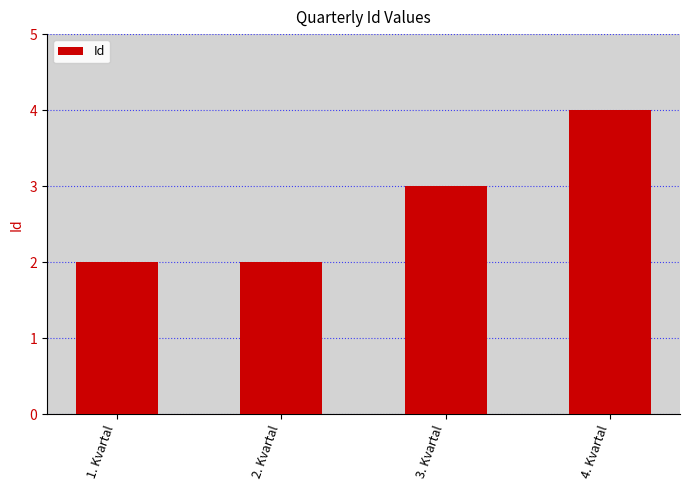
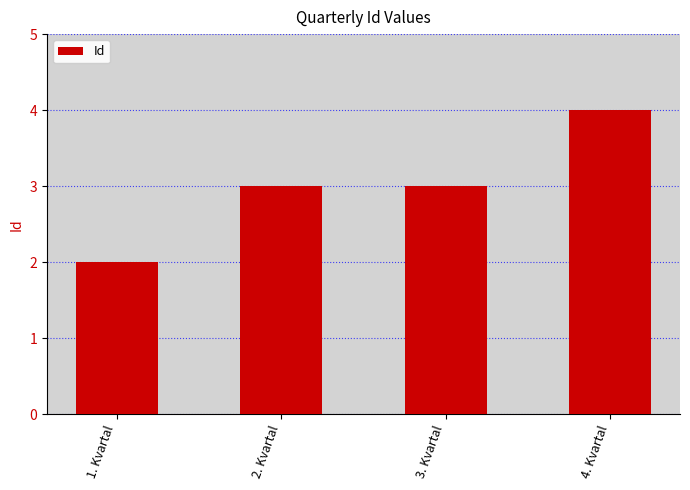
  {
    "1. Kvartal": 2,
-   "2. Kvartal": 2,
+   "2. Kvartal": 3,
    "3. Kvartal": 3,
    "4. Kvartal": 4
  }
